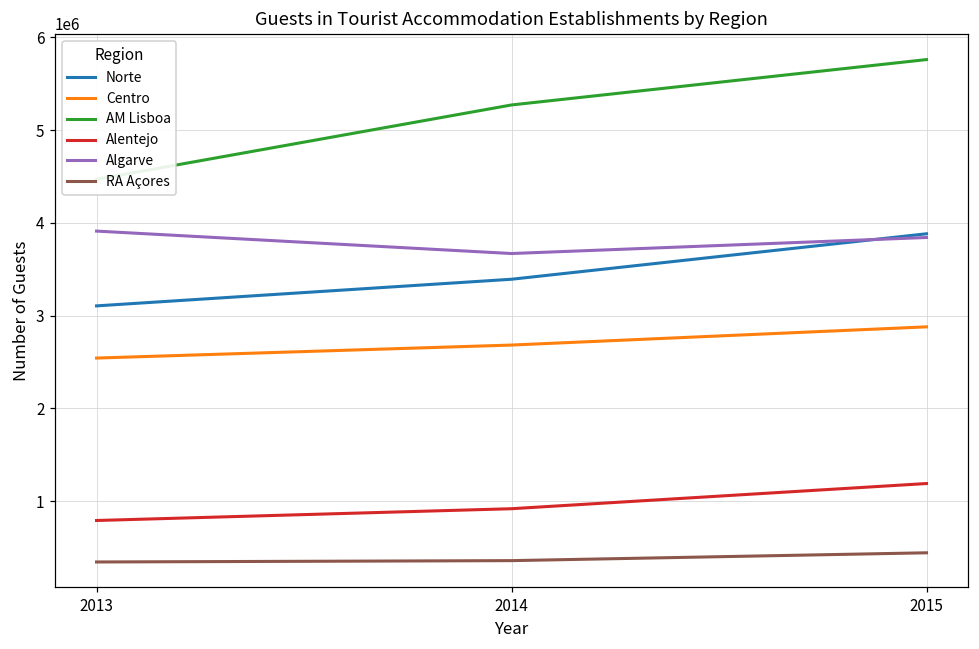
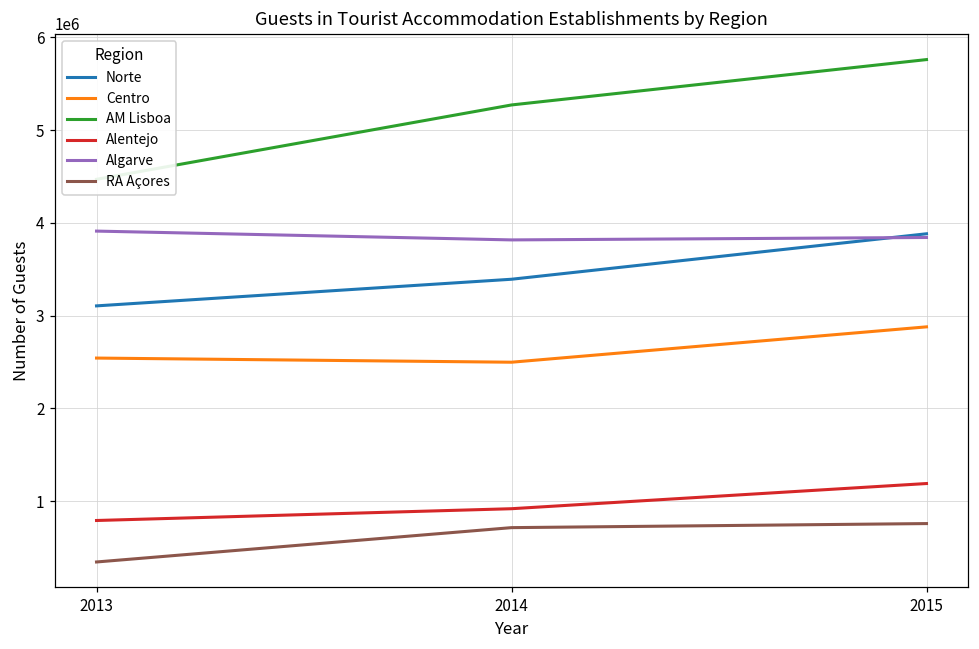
  {
    "Norte": {
      "2013": 3100000,
      "2014": 3400000,
      "2015": 3900000
    },
    "Centro": {
      "2013": 2500000,
-     "2014": 2700000,
+     "2014": 2500000,
      "2015": 2900000
    },
    "AM Lisboa": {
      "2014": 5300000,
      "2015": 5800000
    },
    "Alentejo": {
      "2013": 800000,
      "2014": 900000,
      "2015": 1200000
    },
    "Algarve": {
      "2013": 3900000,
-     "2014": 3700000,
+     "2014": 3800000,
      "2015": 3800000
    },
    "RA Açores": {
      "2013": 300000,
-     "2014": 400000,
-     "2015": 400000
+     "2014": 700000,
+     "2015": 800000
    }
  }
